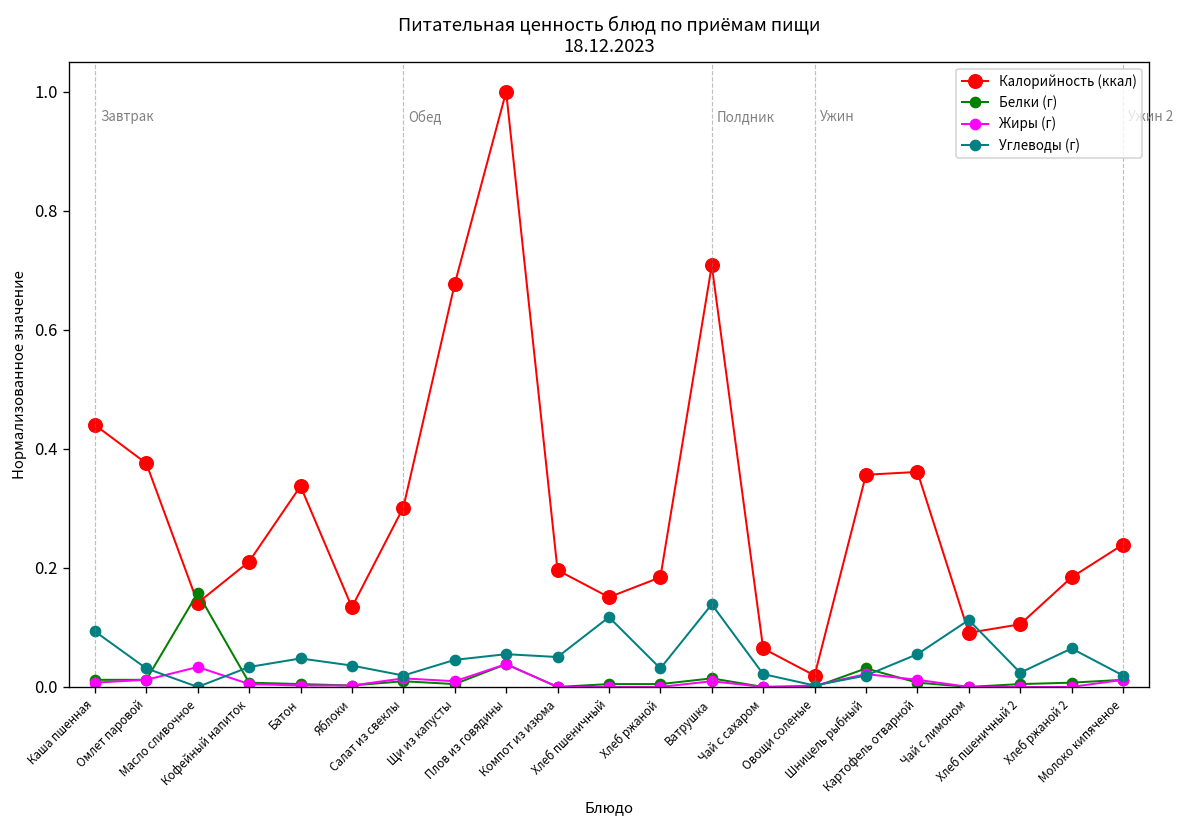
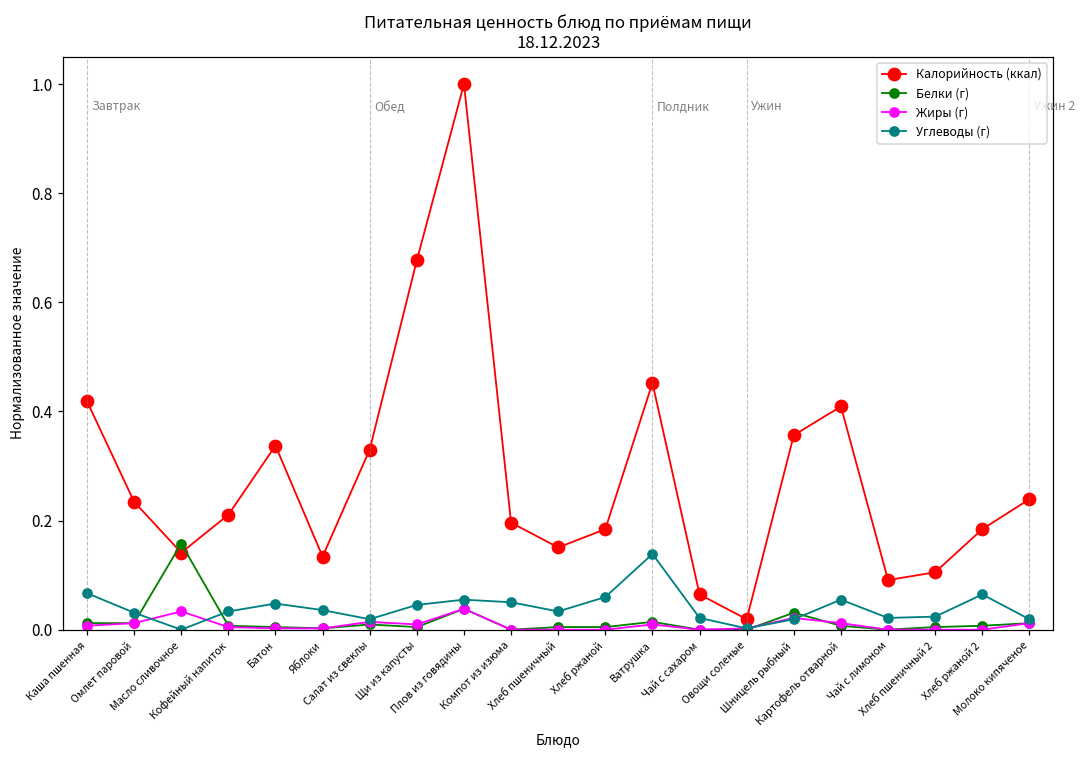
  {
    "Калорийность (ккал)": {
-     "Каша пшенная": 0.44,
-     "Омлет паровой": 0.38,
+     "Каша пшенная": 0.42,
+     "Омлет паровой": 0.23,
      "Масло сливочное": 0.14,
      "Кофейный напиток": 0.21,
      "Батон": 0.34,
      "Яблоки": 0.13,
-     "Салат из свеклы": 0.30,
+     "Салат из свеклы": 0.33,
      "Щи из капусты": 0.68,
      "Плов из говядины": 1.00,
      "Компот из изюма": 0.20,
      "Хлеб пшеничный": 0.15,
      "Хлеб ржаной": 0.18,
-     "Ватрушка": 0.71,
+     "Ватрушка": 0.45,
      "Чай с сахаром": 0.06,
      "Овощи соленые": 0.02,
      "Шницель рыбный": 0.36,
-     "Картофель отварной": 0.36,
+     "Картофель отварной": 0.41,
      "Чай с лимоном": 0.09,
      "Хлеб пшеничный 2": 0.11,
      "Хлеб ржаной 2": 0.18,
      "Молоко кипяченое": 0.24
    },
    "Белки (г)": {
      "Масло сливочное": 0.16,
      "Шницель рыбный": 0.03,
      "Хлеб ржаной 2": 0.01
    },
    "Жиры (г)": {
      "Масло сливочное": 0.03,
      "Хлеб ржаной 2": 0.00
    },
    "Углеводы (г)": {
-     "Каша пшенная": 0.09,
+     "Каша пшенная": 0.07,
      "Омлет паровой": 0.03,
      "Масло сливочное": 0.00,
      "Кофейный напиток": 0.03,
      "Батон": 0.05,
      "Яблоки": 0.04,
      "Щи из капусты": 0.05,
      "Плов из говядины": 0.06,
      "Компот из изюма": 0.05,
-     "Хлеб пшеничный": 0.12,
-     "Хлеб ржаной": 0.03,
+     "Хлеб пшеничный": 0.03,
+     "Хлеб ржаной": 0.06,
      "Ватрушка": 0.14,
      "Чай с сахаром": 0.02,
      "Картофель отварной": 0.06,
-     "Чай с лимоном": 0.11,
+     "Чай с лимоном": 0.02,
      "Хлеб пшеничный 2": 0.02,
      "Хлеб ржаной 2": 0.06,
      "Молоко кипяченое": 0.02
    }
  }
